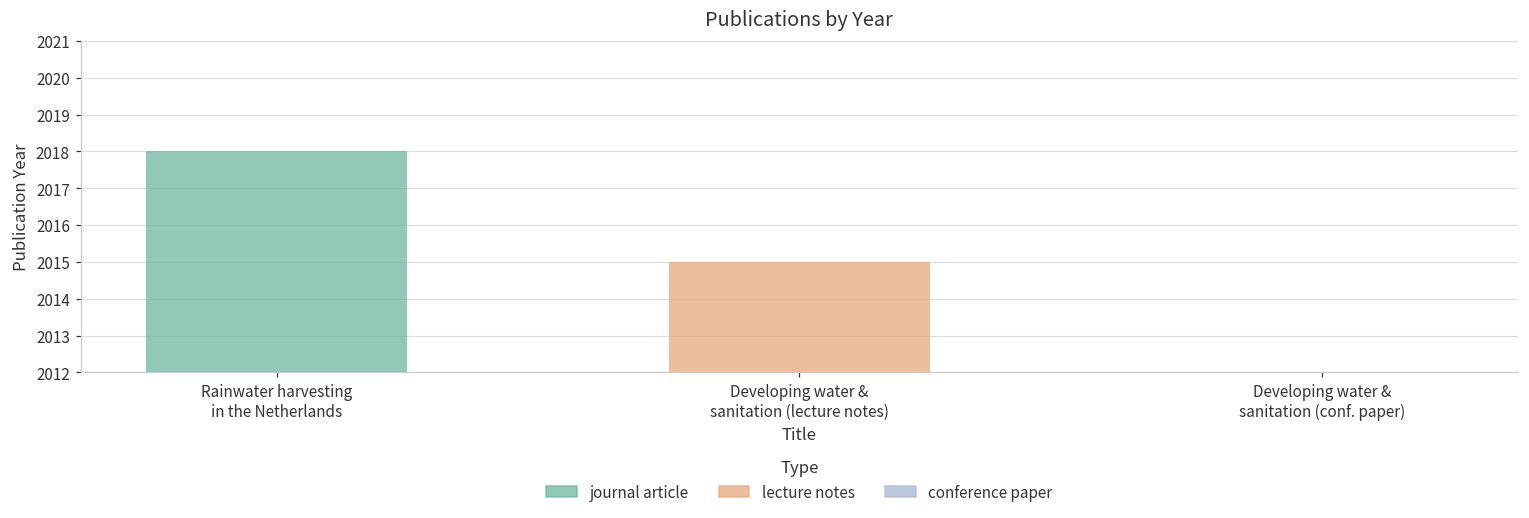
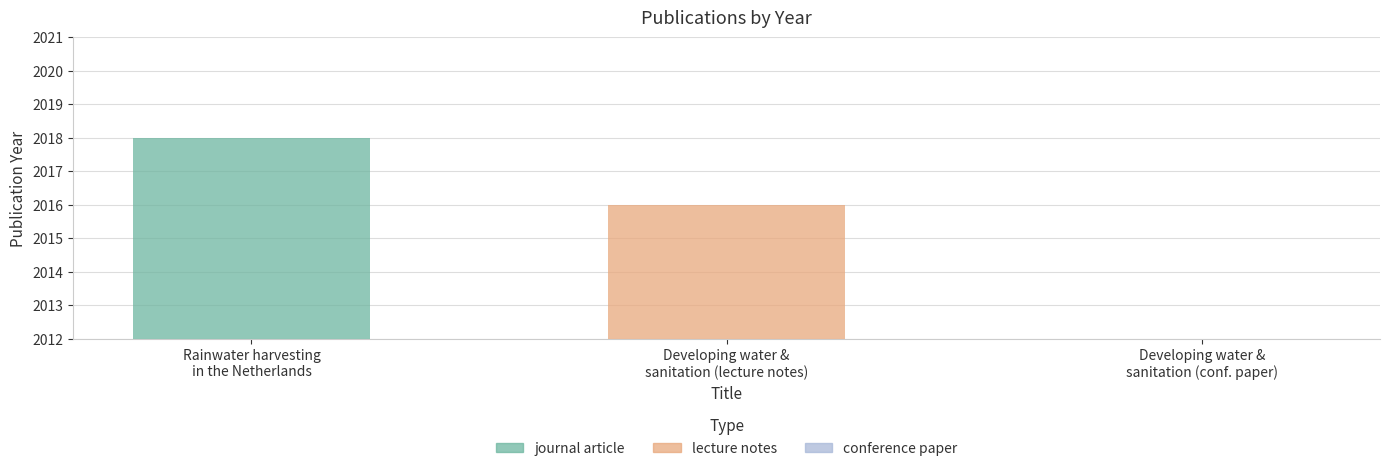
  {
    "Rainwater harvesting in the Netherlands": 2018,
-   "Developing water & sanitation (lecture notes)": 2015
+   "Developing water & sanitation (lecture notes)": 2016
  }
